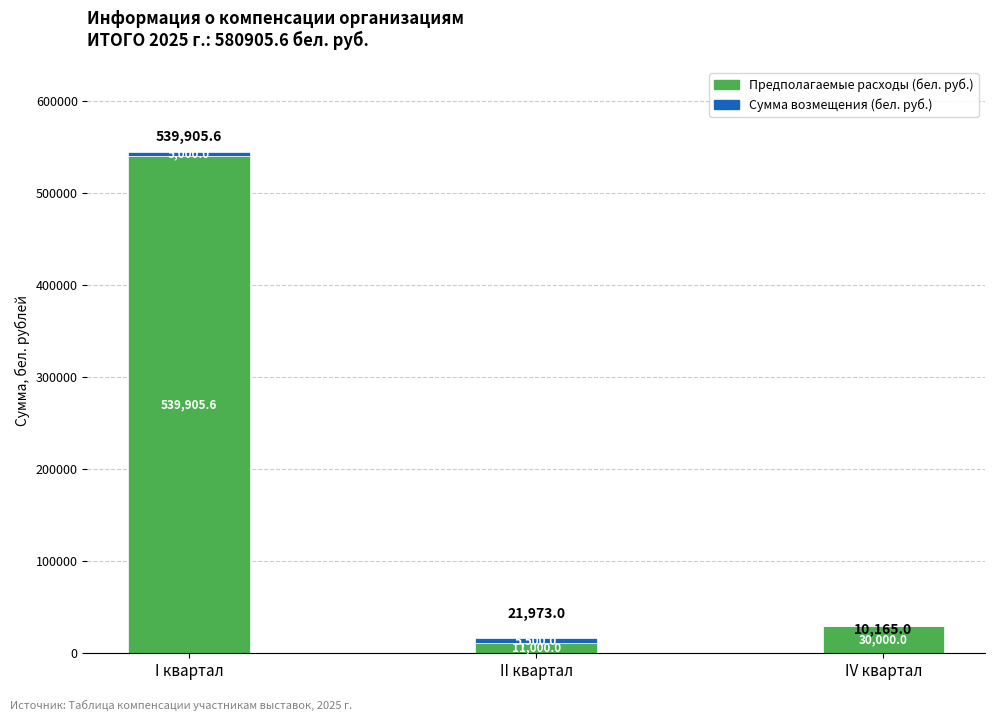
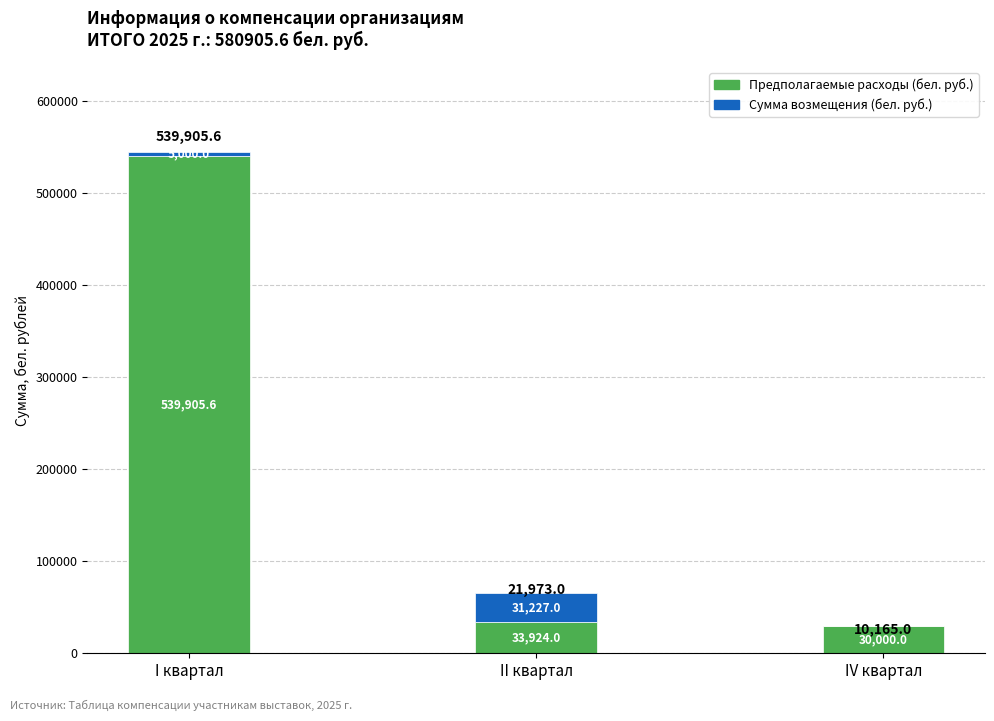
  {
    "Предполагаемые расходы (бел. руб.)": {
      "I квартал": "539,905.6",
-     "II квартал": "11,000.0"
+     "II квартал": "33,924.0"
    },
    "Сумма возмещения (бел. руб.)": {
-     "II квартал": "10000",
+     "II квартал": "30000",
      "IV квартал": "0"
    }
  }
